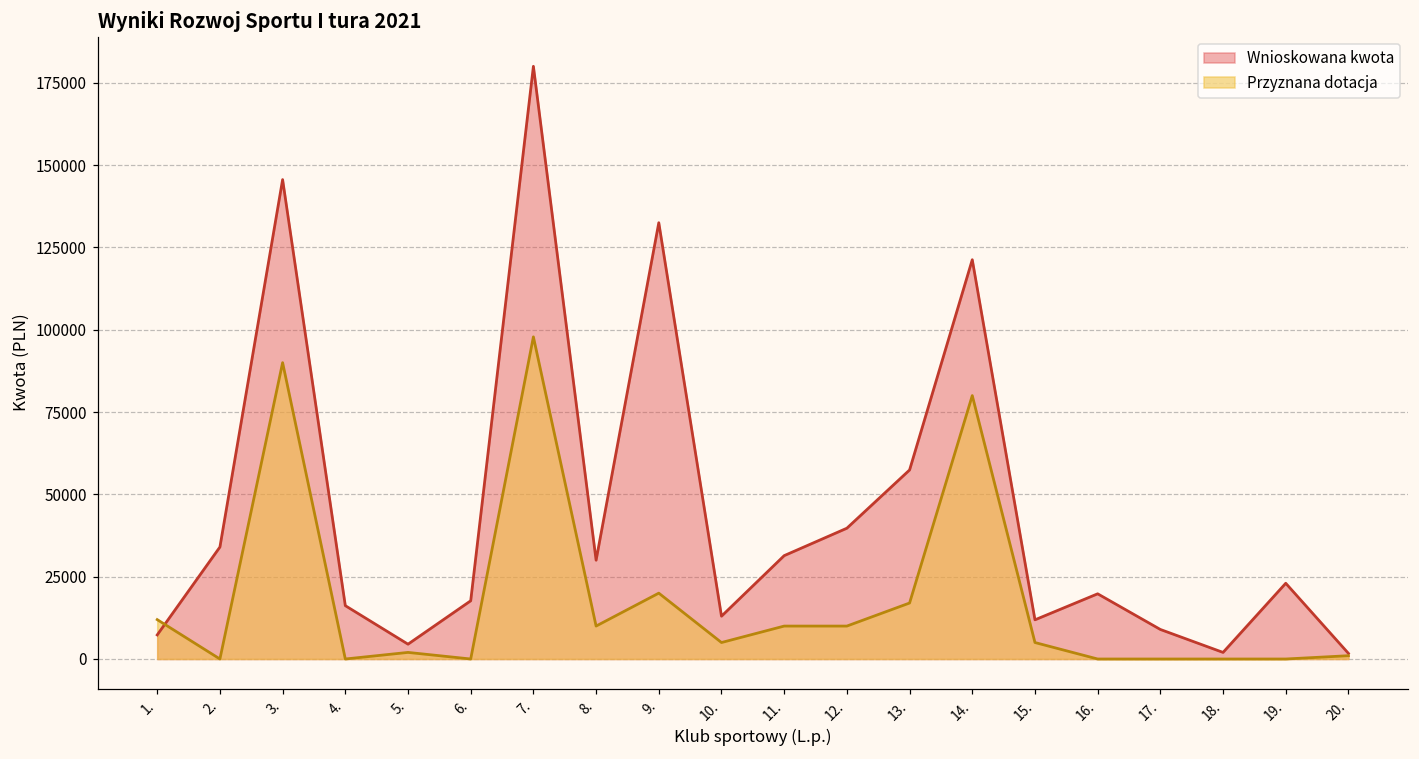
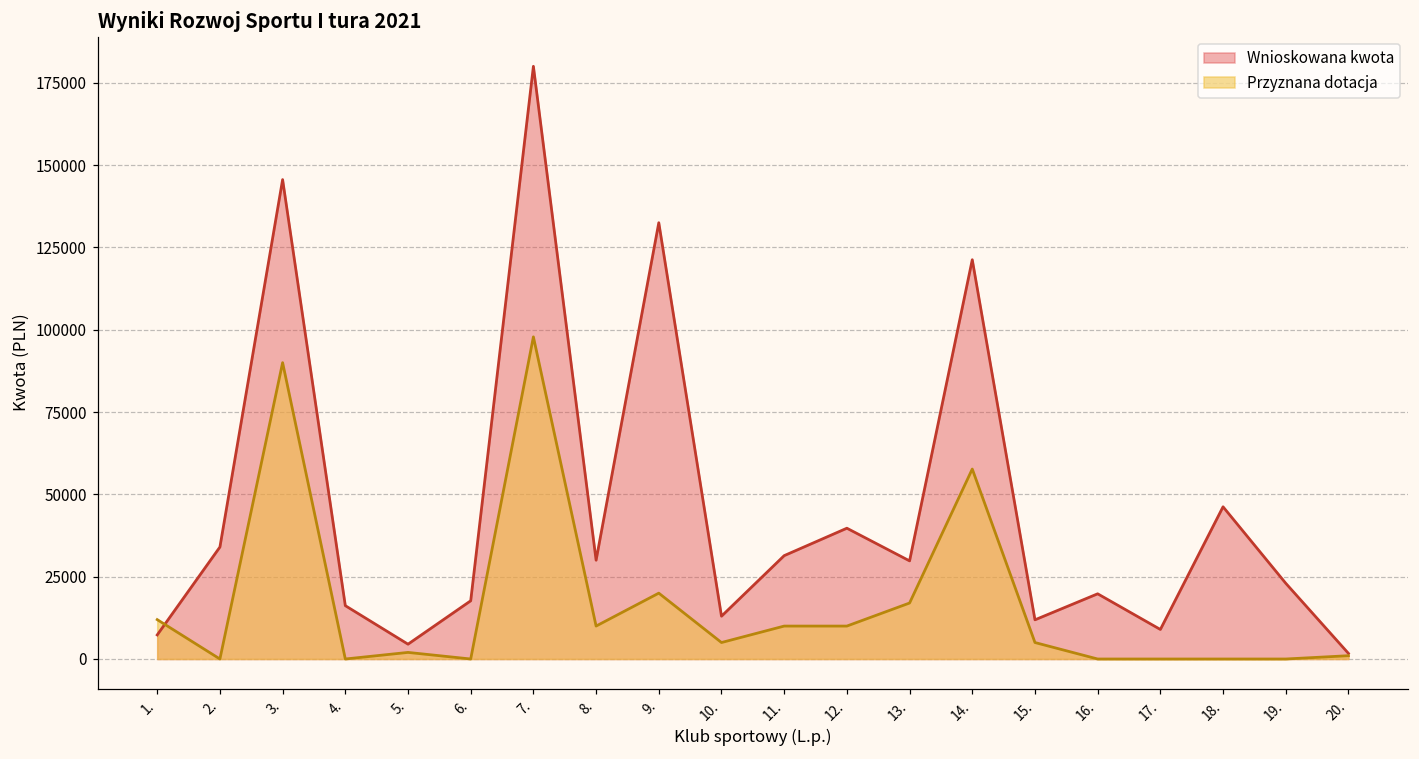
  {
    "Wnioskowana kwota": {
      "1.": 7000,
      "2.": 34000,
      "3.": 146000,
      "4.": 16000,
      "5.": 5000,
      "6.": 18000,
      "7.": 180000,
      "8.": 30000,
      "9.": 133000,
      "10.": 13000,
      "11.": 31000,
      "12.": 40000,
-     "13.": 57000,
+     "13.": 30000,
      "14.": 121000,
      "15.": 12000,
      "16.": 20000,
      "17.": 9000,
-     "18.": 2000,
+     "18.": 46000,
      "19.": 23000
    },
    "Przyznana dotacja": {
      "1.": 12000,
      "2.": 0,
      "3.": 90000,
      "4.": 0,
      "5.": 2000,
      "6.": 0,
      "7.": 98000,
      "8.": 10000,
      "9.": 20000,
      "10.": 5000,
      "11.": 10000,
      "12.": 10000,
      "13.": 17000,
-     "14.": 80000,
+     "14.": 58000,
      "15.": 5000,
      "16.": 0,
      "17.": 0,
      "18.": 0,
      "19.": 0
    }
  }
